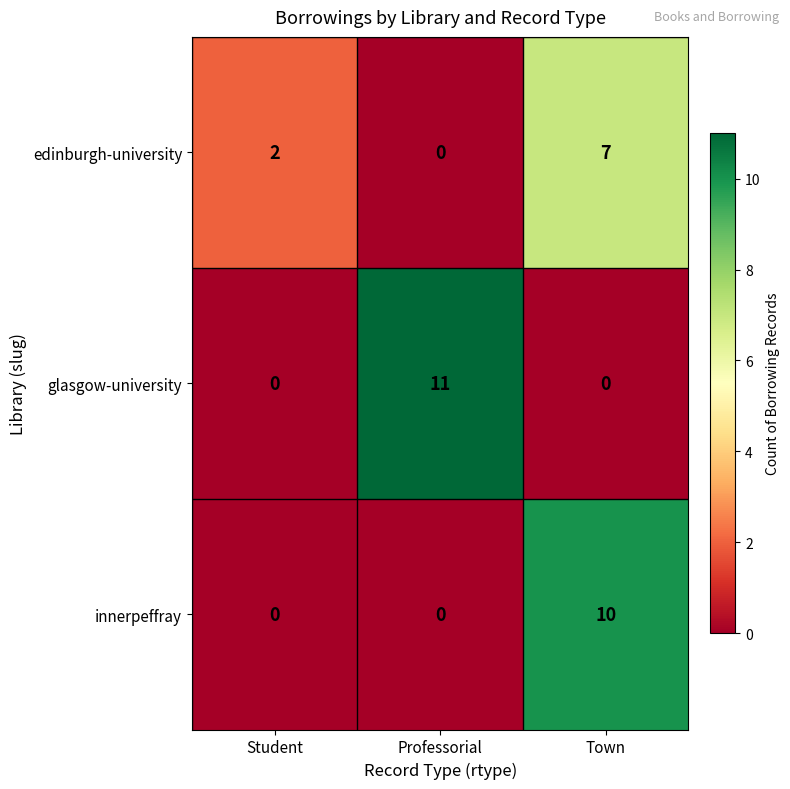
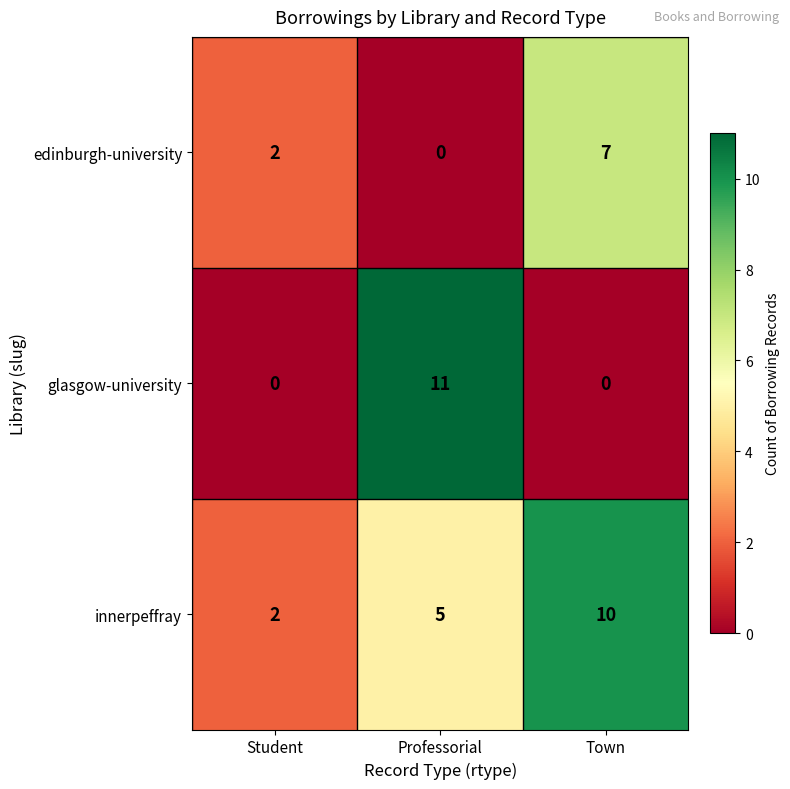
  {
    "edinburgh-university": {
      "Student": 2,
      "Professorial": 0,
      "Town": 7
    },
    "glasgow-university": {
      "Student": 0,
      "Professorial": 11,
      "Town": 0
    },
    "innerpeffray": {
-     "Student": 0,
-     "Professorial": 0,
+     "Student": 2,
+     "Professorial": 5,
      "Town": 10
    }
  }
